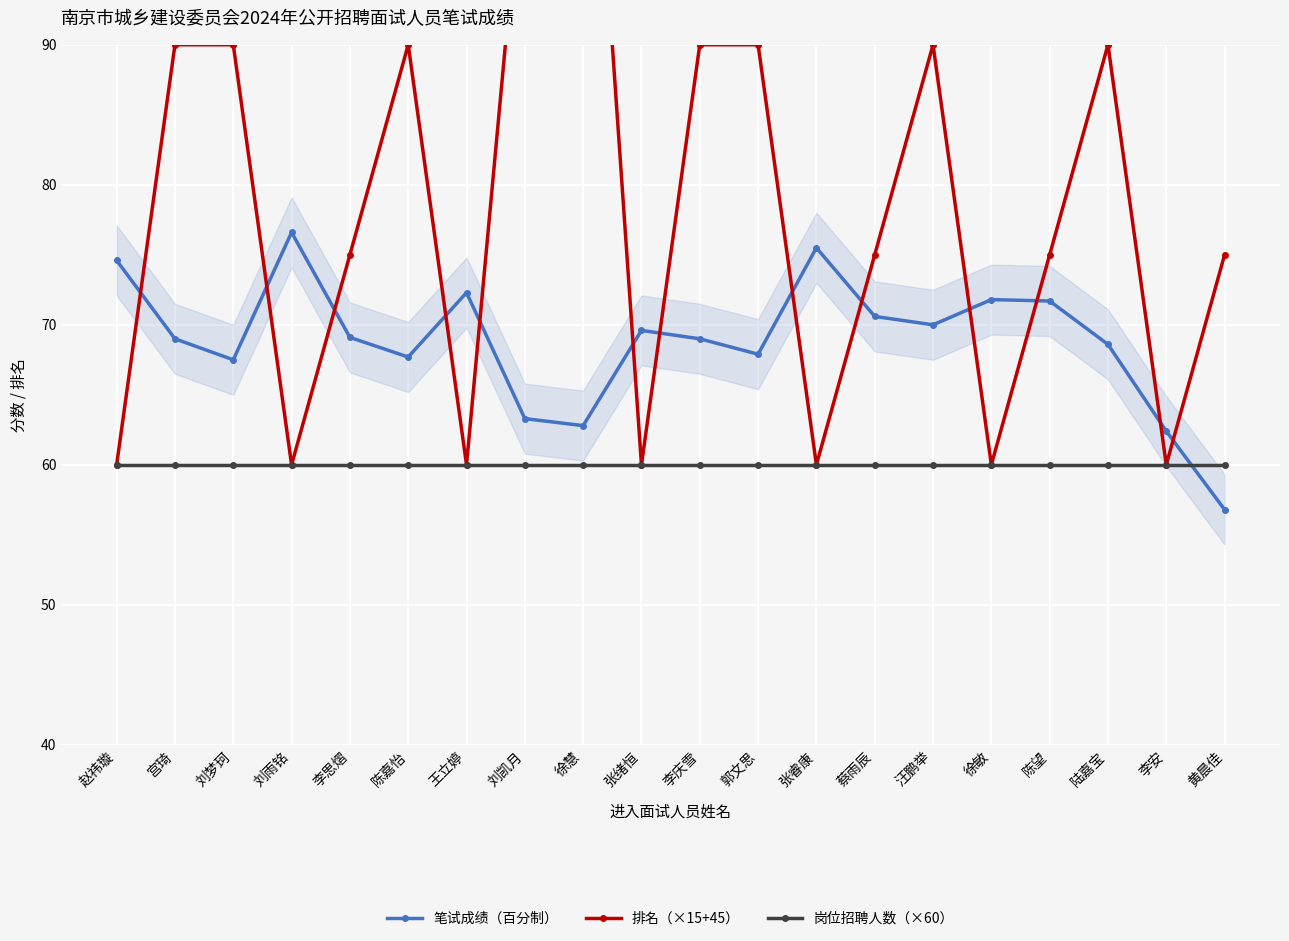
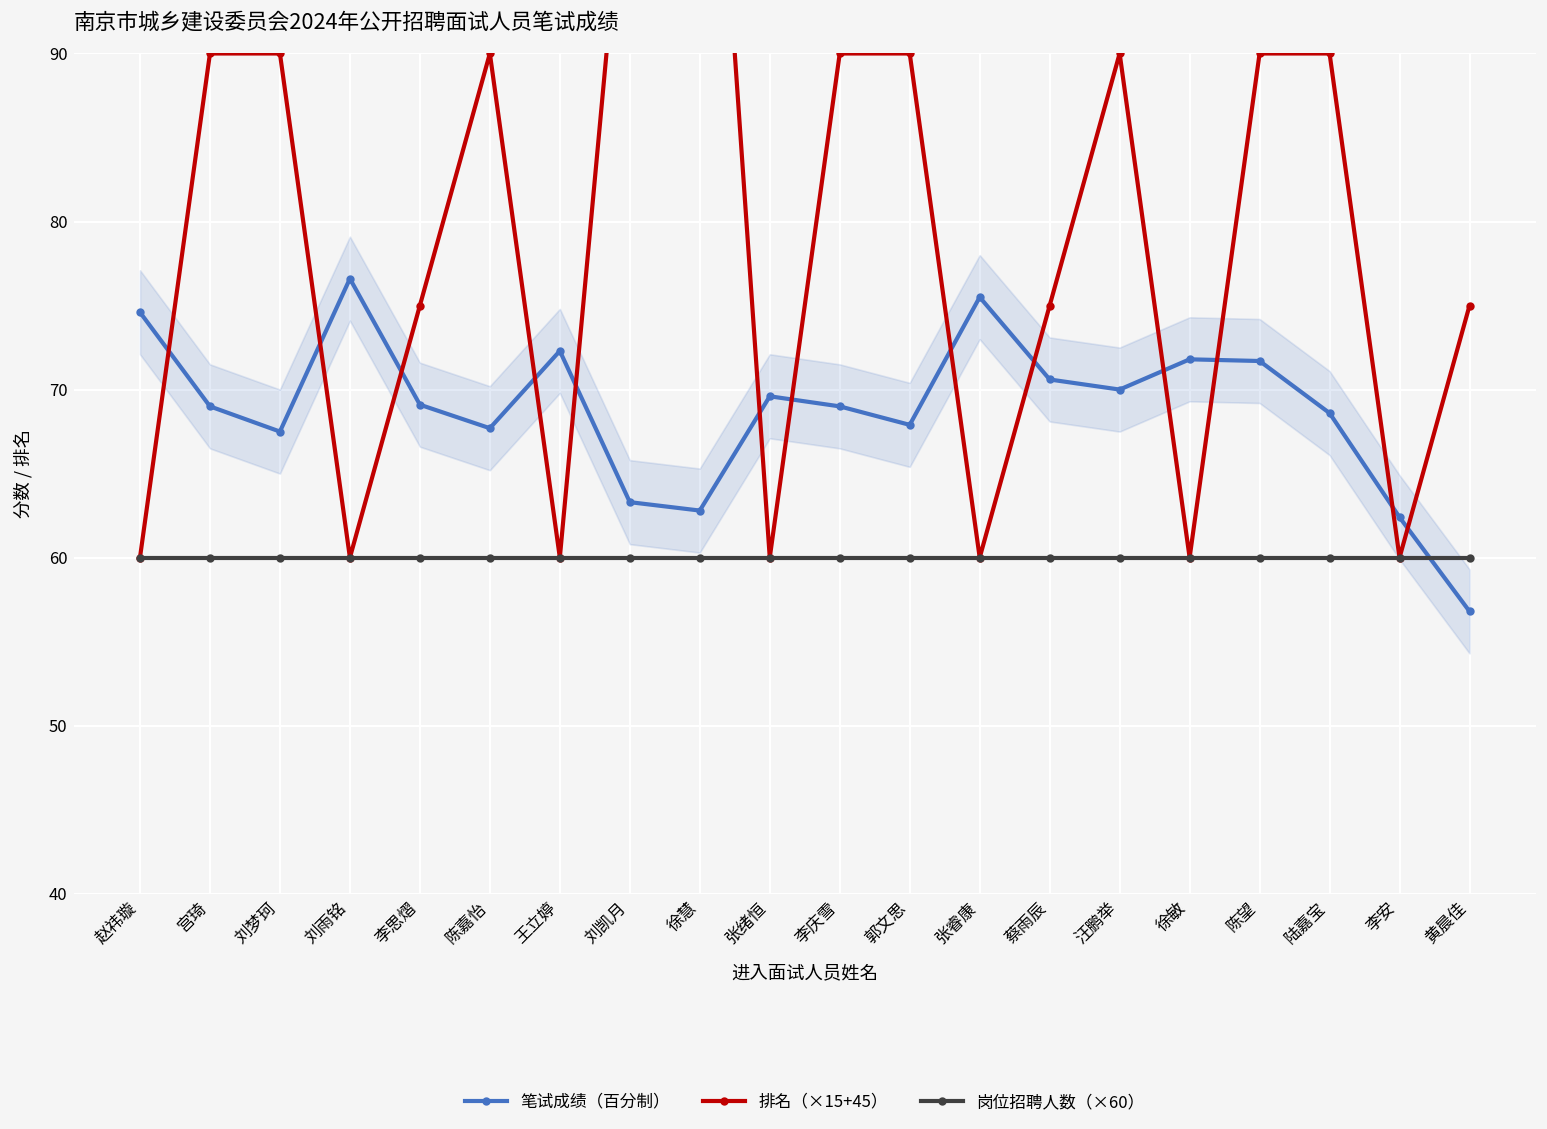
  {
    "排名（×15+45）": {
      "宫琦": 90.0,
      "刘梦珂": 90.0,
      "李思熠": 75.0,
      "陈嘉怡": 90.0,
      "李庆雪": 90.0,
      "郭文思": 90.0,
      "蔡雨辰": 75.0,
      "汪鹏举": 90.0,
-     "陈望": 75.0,
+     "陈望": 90.0,
      "陆嘉宝": 90.0,
      "黄晨佳": 75.0
    },
    "岗位招聘人数（×60）": {
      "宫琦": 60.0,
      "刘梦珂": 60.0,
      "李思熠": 60.0,
      "陈嘉怡": 60.0,
      "刘凯月": 60.0,
      "徐慧": 60.0,
      "李庆雪": 60.0,
      "郭文思": 60.0,
      "蔡雨辰": 60.0,
      "汪鹏举": 60.0,
      "陈望": 60.0,
      "陆嘉宝": 60.0,
      "黄晨佳": 60.0
    }
  }
